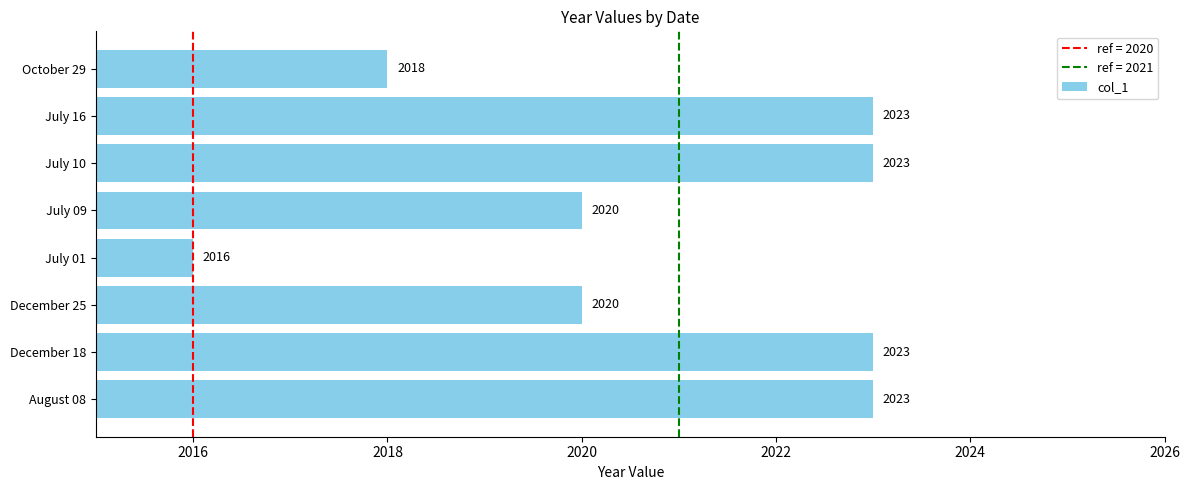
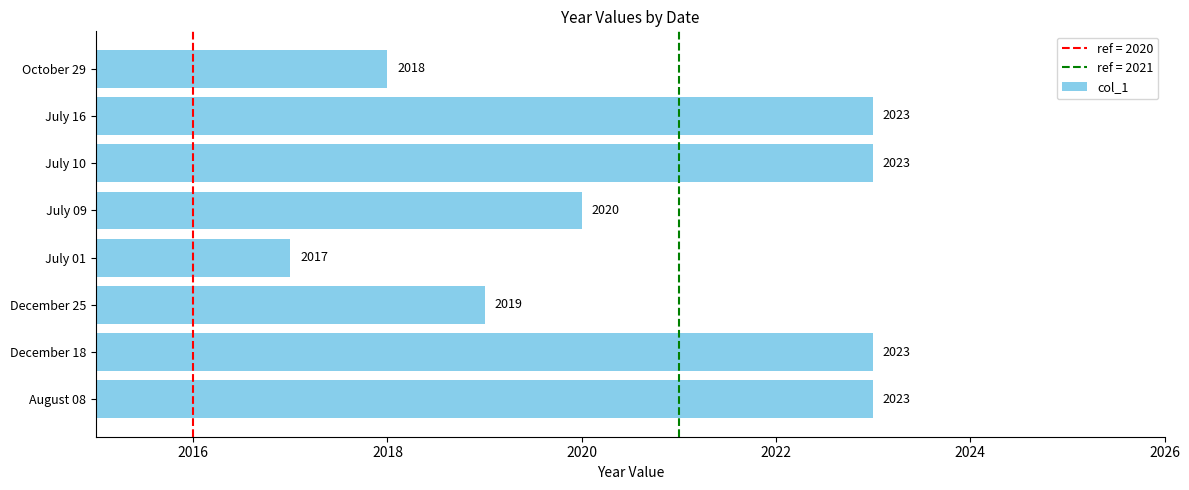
  {
    "October 29": 2018,
    "July 16": 2023,
    "July 10": 2023,
    "July 09": 2020,
-   "July 01": 2016,
-   "December 25": 2020,
+   "July 01": 2017,
+   "December 25": 2019,
    "December 18": 2023,
    "August 08": 2023
  }
